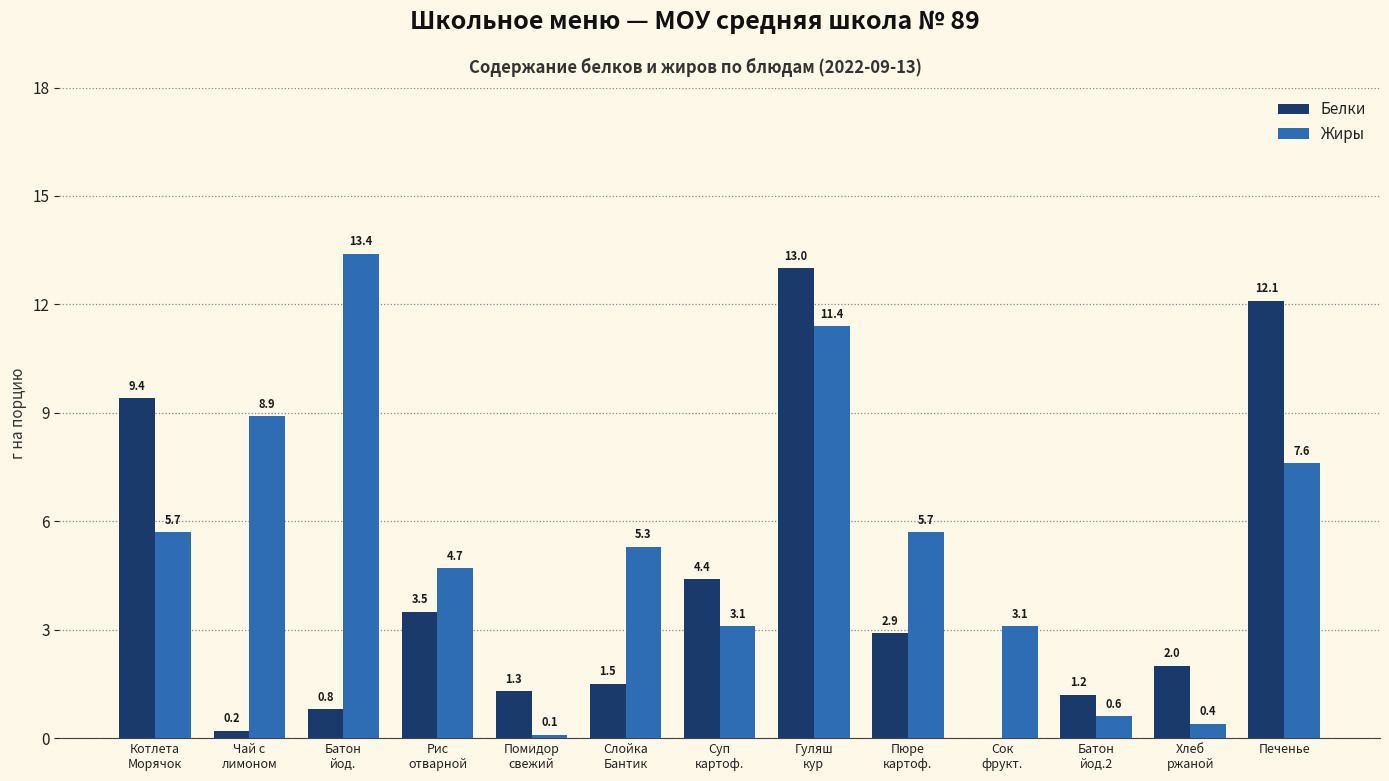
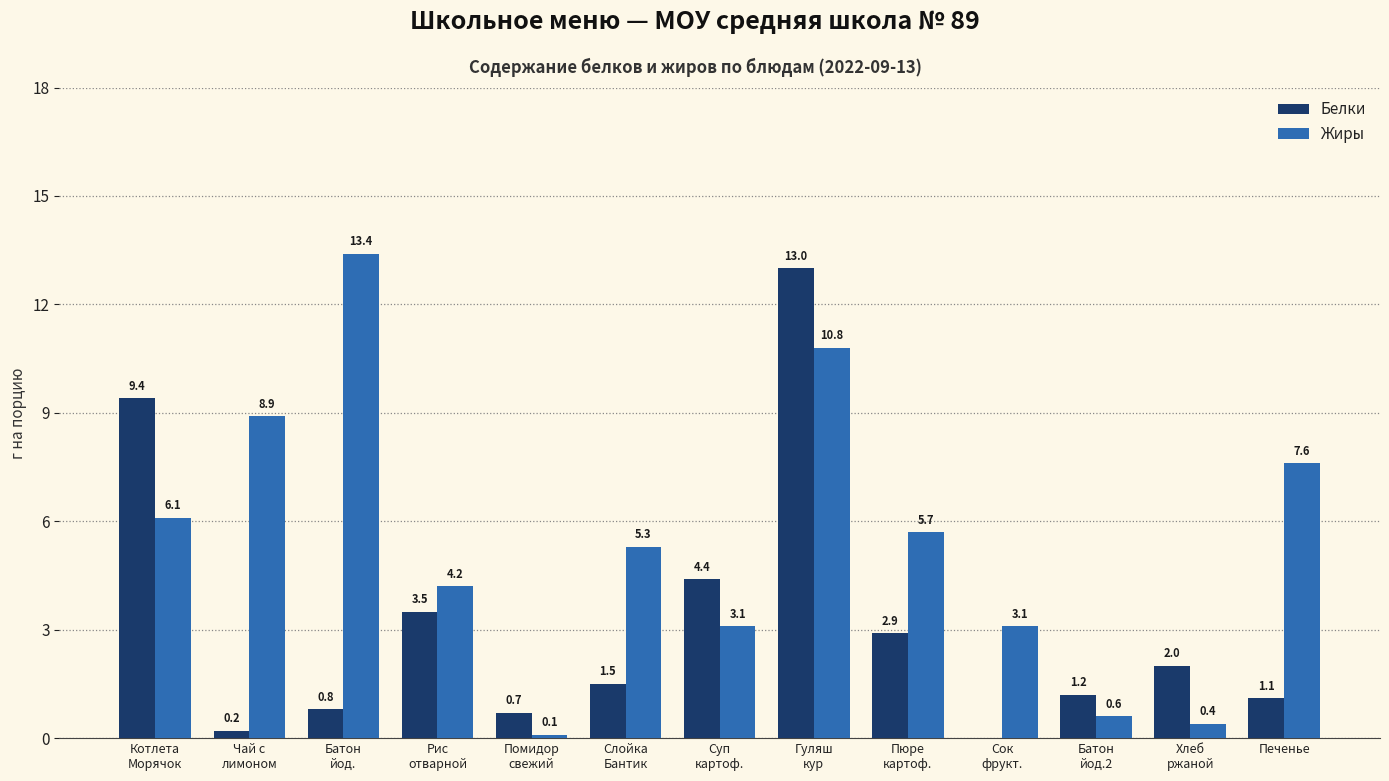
  {
    "Белки": {
      "Котлета Морячок": 9.4,
      "Чай с лимоном": 0.2,
      "Батон йод.": 0.8,
      "Рис отварной": 3.5,
-     "Помидор свежий": 1.3,
+     "Помидор свежий": 0.7,
      "Слойка Бантик": 1.5,
      "Суп картоф.": 4.4,
      "Гуляш кур": 13.0,
      "Пюре картоф.": 2.9,
      "Батон йод.2": 1.2,
      "Хлеб ржаной": 2.0,
-     "Печенье": 12.1
+     "Печенье": 1.1
    },
    "Жиры": {
-     "Котлета Морячок": 5.7,
+     "Котлета Морячок": 6.1,
      "Чай с лимоном": 8.9,
      "Батон йод.": 13.4,
-     "Рис отварной": 4.7,
+     "Рис отварной": 4.2,
      "Помидор свежий": 0.1,
      "Слойка Бантик": 5.3,
      "Суп картоф.": 3.1,
-     "Гуляш кур": 11.4,
+     "Гуляш кур": 10.8,
      "Пюре картоф.": 5.7,
      "Сок фрукт.": 3.1,
      "Батон йод.2": 0.6,
      "Хлеб ржаной": 0.4,
      "Печенье": 7.6
    }
  }
